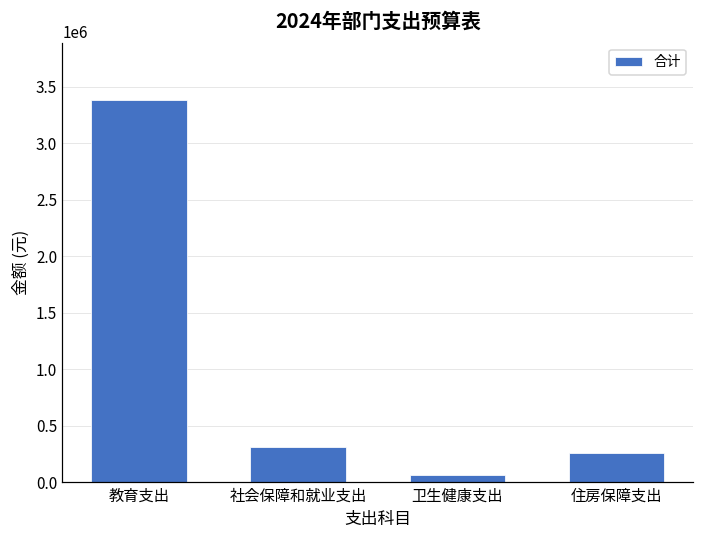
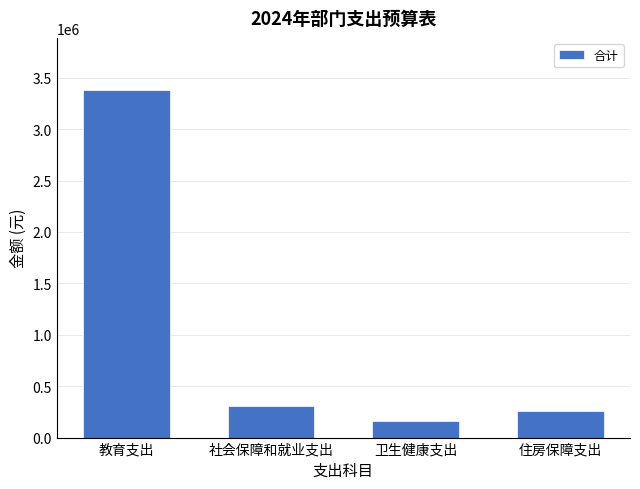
  {
    "教育支出": 3380000,
    "社会保障和就业支出": 310000,
-   "卫生健康支出": 70000,
+   "卫生健康支出": 160000,
    "住房保障支出": 260000
  }
